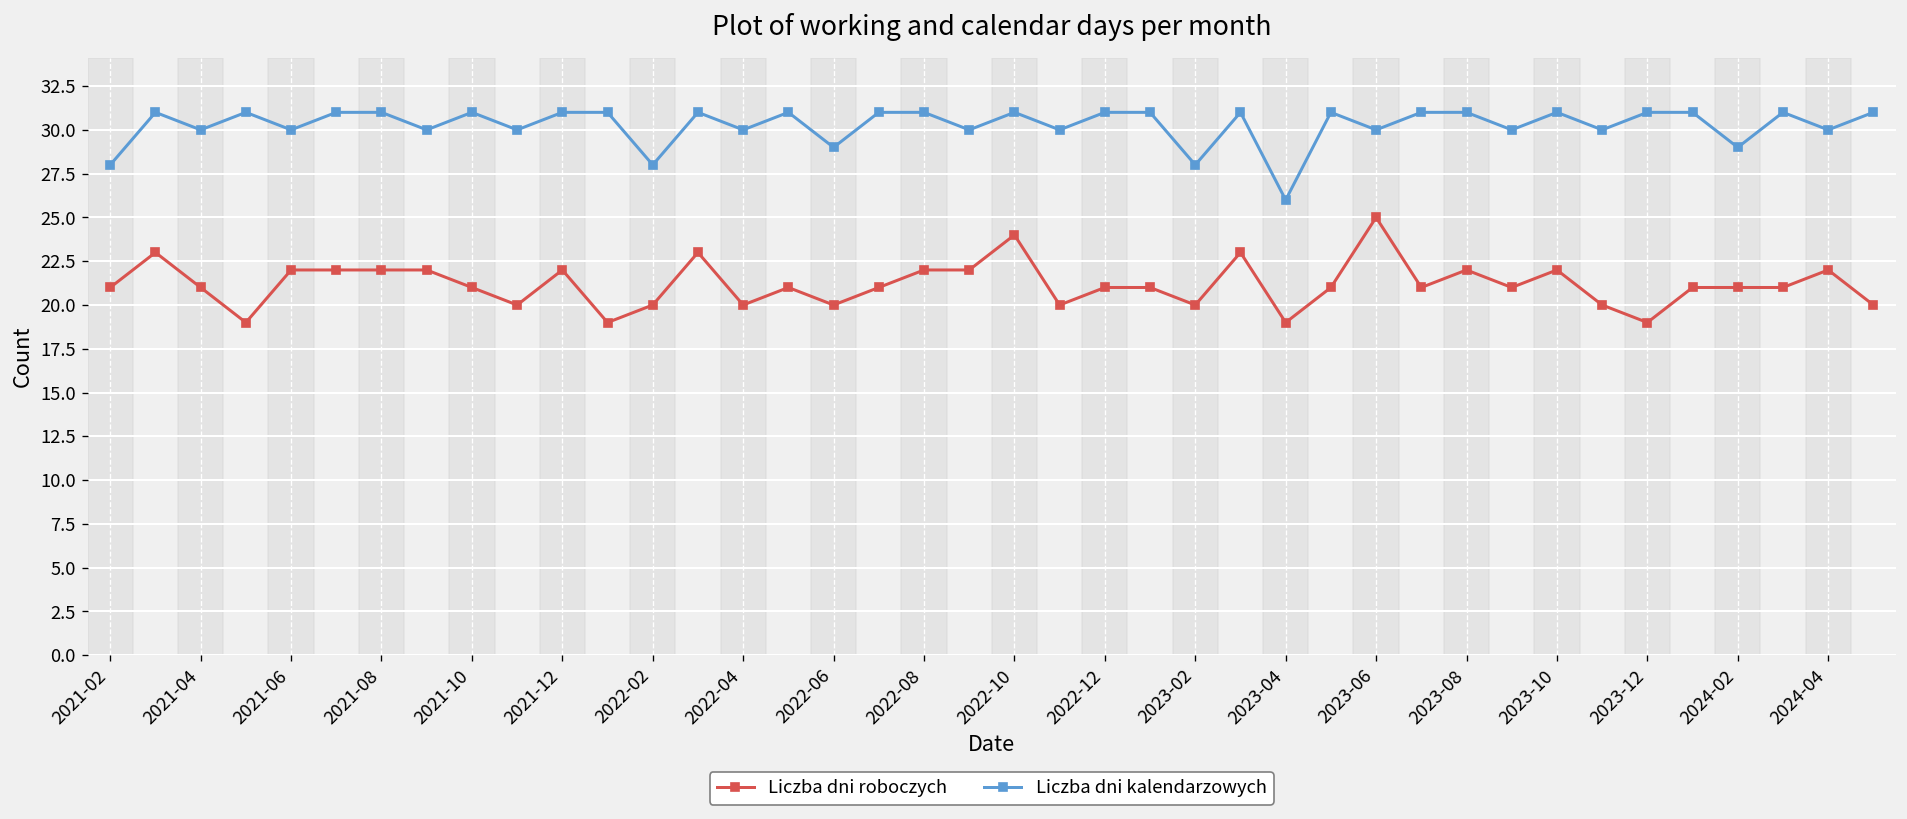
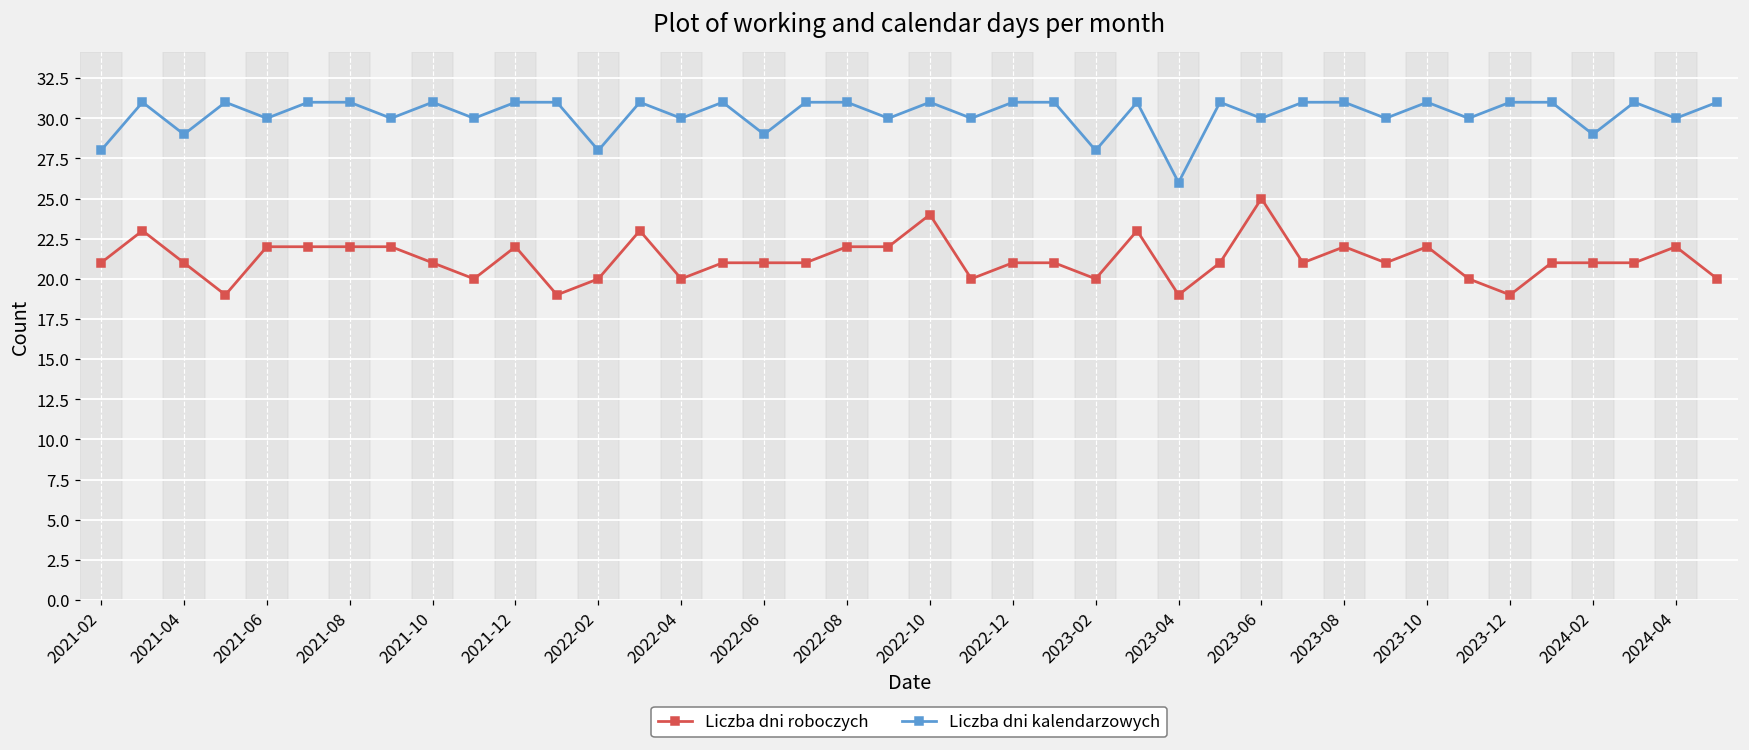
  {
    "Liczba dni roboczych": {
      "2021-02": 21,
      "2021-04": 21,
      "2021-06": 22,
      "2021-08": 22,
      "2021-10": 21,
      "2021-12": 22,
      "2022-02": 20,
      "2022-04": 20,
-     "2022-06": 20,
+     "2022-06": 21,
      "2022-08": 22,
      "2022-10": 24,
      "2022-12": 21,
      "2023-02": 20,
      "2023-04": 19,
      "2023-06": 25,
      "2023-08": 22,
      "2023-10": 22,
      "2023-12": 19,
      "2024-02": 21,
      "2024-04": 22
    },
    "Liczba dni kalendarzowych": {
      "2021-02": 28,
-     "2021-04": 30,
+     "2021-04": 29,
      "2021-06": 30,
      "2021-08": 31,
      "2021-10": 31,
      "2021-12": 31,
      "2022-02": 28,
      "2022-04": 30,
      "2022-06": 29,
      "2022-08": 31,
      "2022-10": 31,
      "2022-12": 31,
      "2023-02": 28,
      "2023-04": 26,
      "2023-06": 30,
      "2023-08": 31,
      "2023-10": 31,
      "2023-12": 31,
      "2024-02": 29,
      "2024-04": 30
    }
  }
